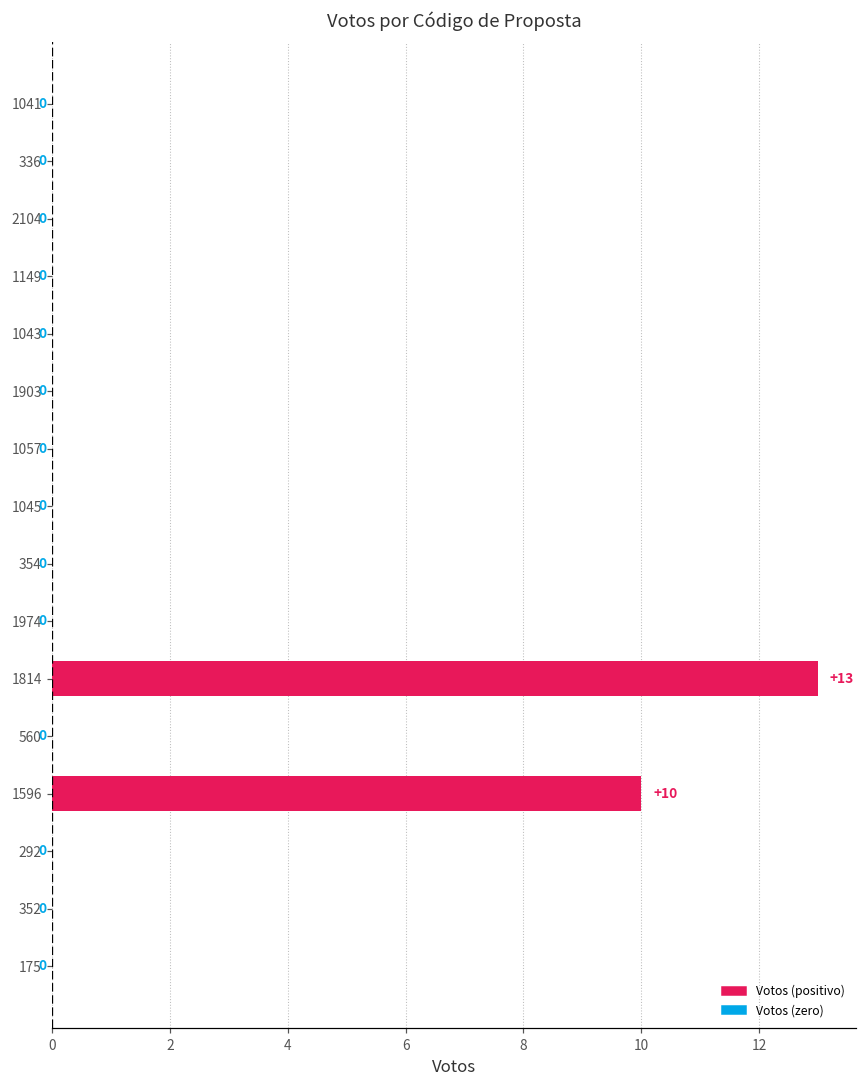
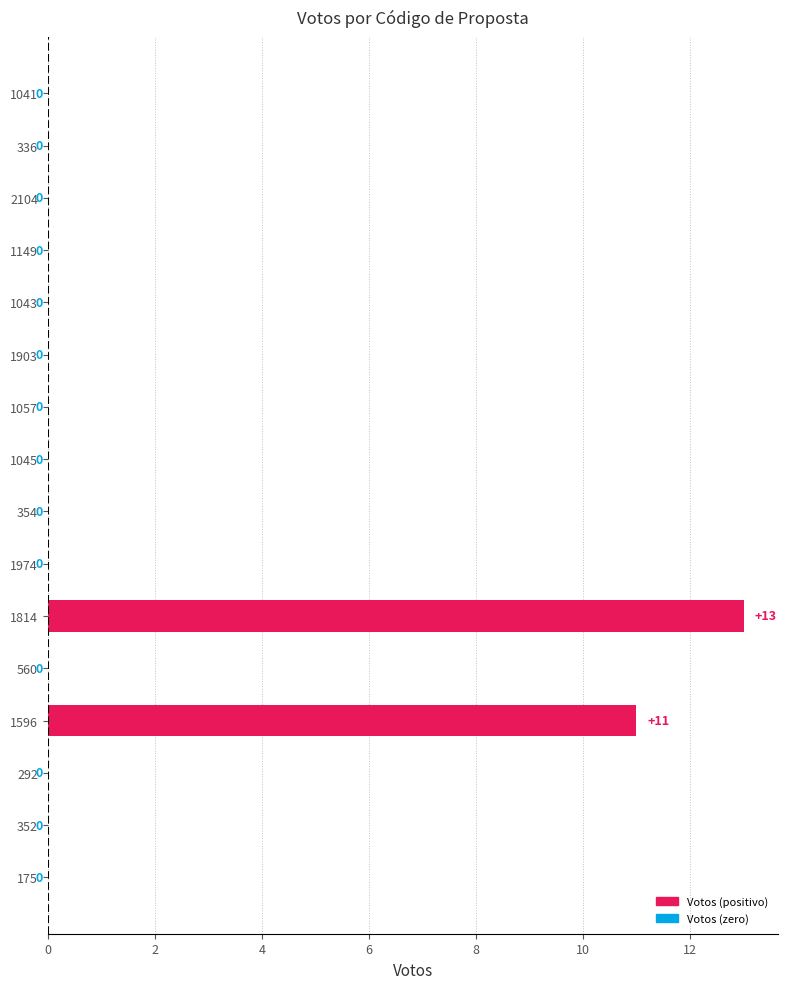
  {
    "1041": "0",
    "336": "0",
    "2104": "0",
    "1149": "0",
    "1043": "0",
    "1903": "0",
    "1057": "0",
    "1045": "0",
    "354": "0",
    "1974": "0",
    "1814": "+13",
    "560": "0",
-   "1596": "+10",
+   "1596": "+11",
    "292": "0",
    "352": "0",
    "175": "0"
  }
